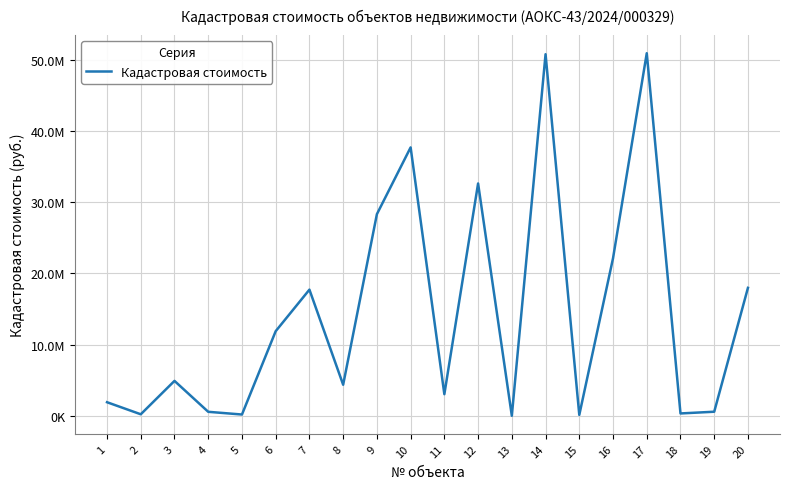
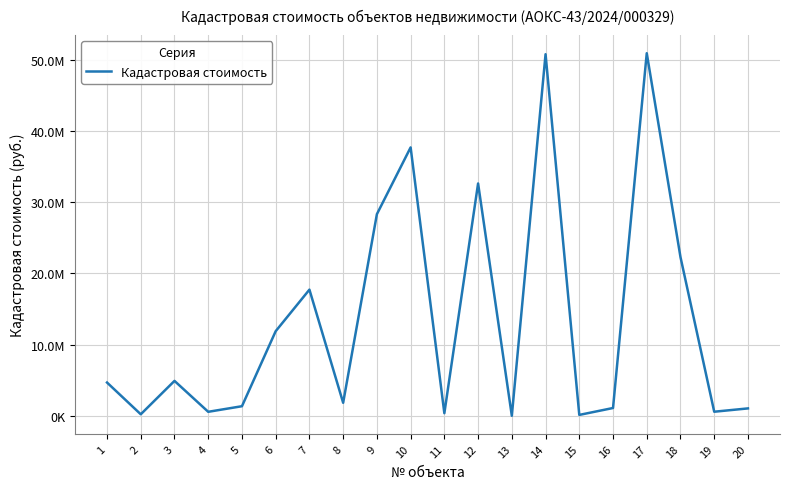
  {
-   "1": 2000000,
+   "1": 5000000,
    "2": 0,
    "3": 5000000,
    "4": 1000000,
-   "5": 0,
+   "5": 1000000,
    "6": 12000000,
    "7": 18000000,
-   "8": 4000000,
+   "8": 2000000,
    "9": 28000000,
    "10": 38000000,
-   "11": 3000000,
+   "11": 0,
    "12": 33000000,
    "13": 0,
    "14": 51000000,
    "15": 0,
-   "16": 22000000,
+   "16": 1000000,
    "17": 51000000,
-   "18": 0,
+   "18": 22000000,
    "19": 1000000,
-   "20": 18000000
+   "20": 1000000
  }
